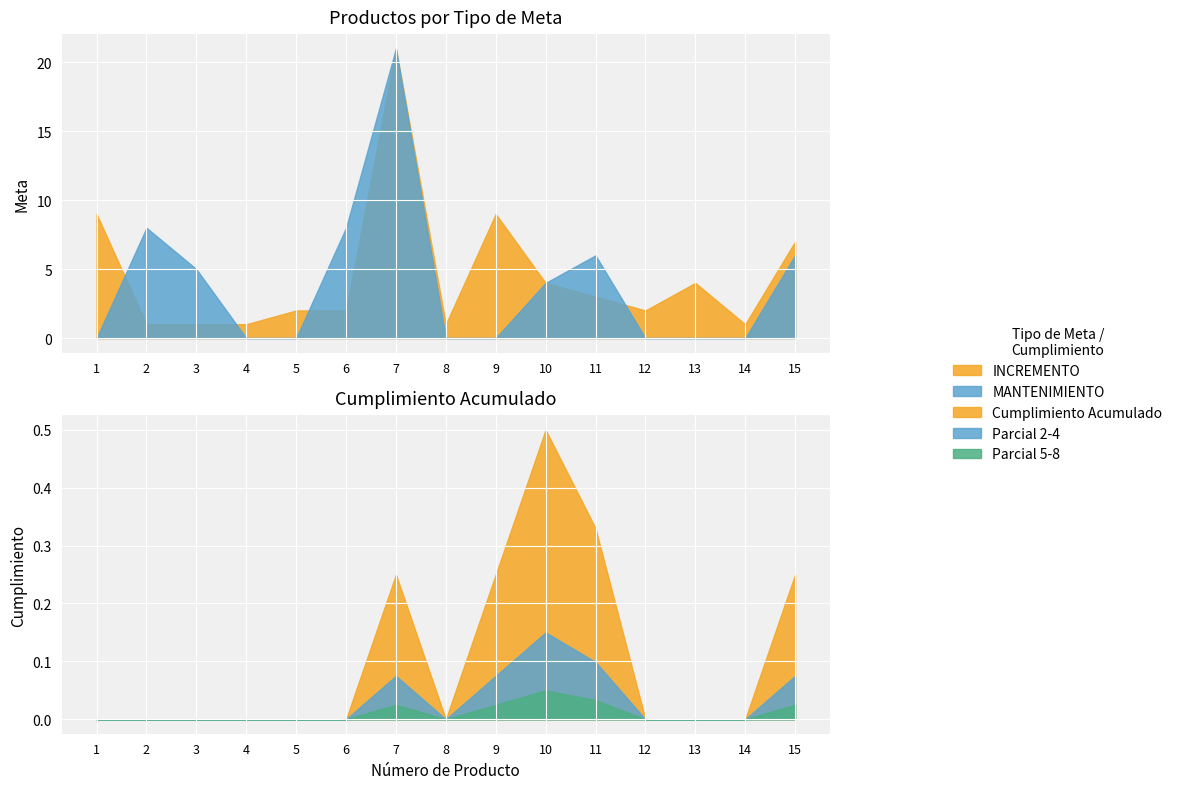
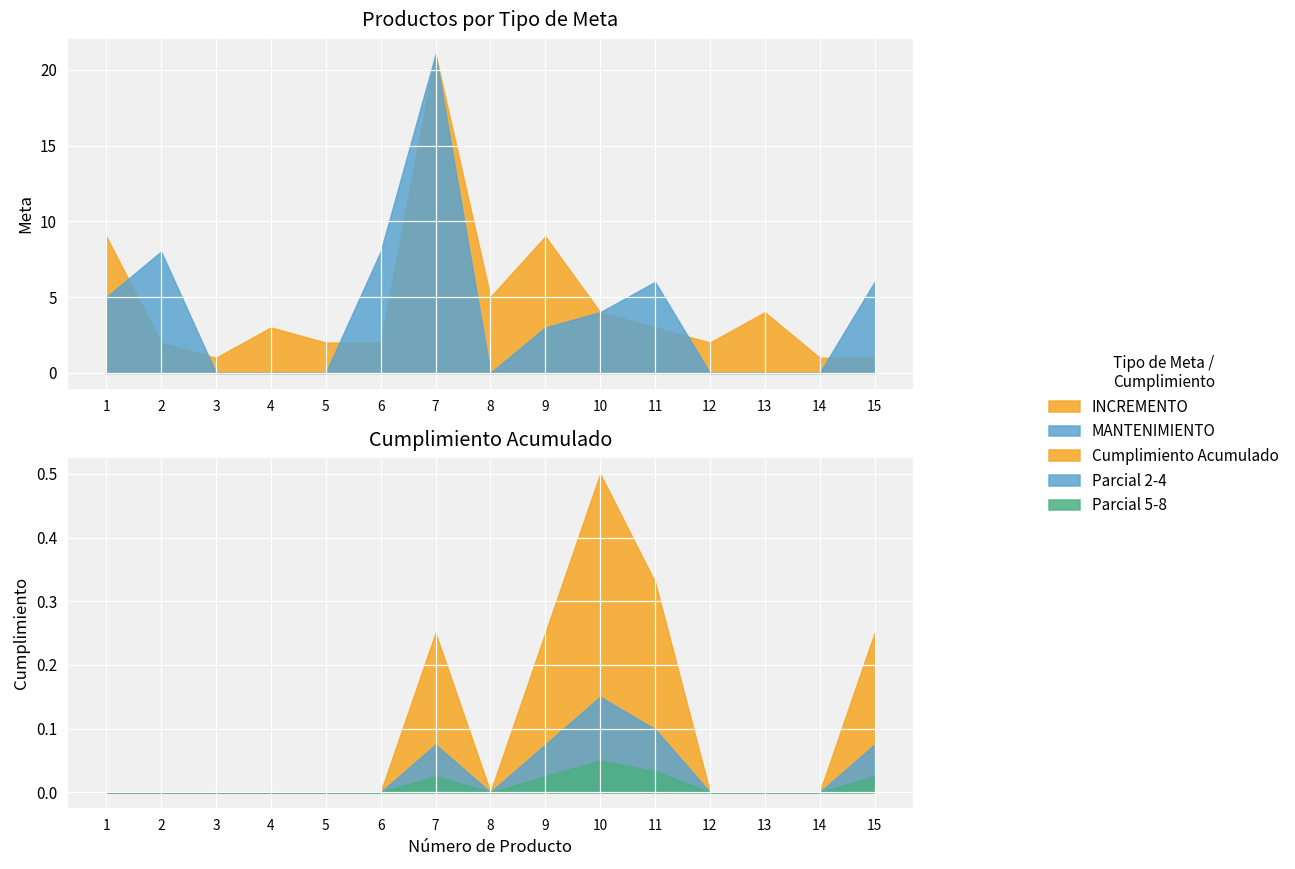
  {
    "Productos por Tipo de Meta": {
      "INCREMENTO": {
        "1": 9,
-       "2": 1,
+       "2": 2,
        "3": 1,
-       "4": 1,
+       "4": 3,
        "5": 2,
        "6": 2,
-       "8": 1,
+       "8": 5,
        "9": 9,
        "11": 3,
        "12": 2,
        "13": 4,
        "14": 1,
-       "15": 7
+       "15": 1
      },
      "MANTENIMIENTO": {
-       "1": 0,
+       "1": 5,
        "2": 8,
-       "3": 5,
+       "3": 0,
        "4": 0,
        "5": 0,
        "6": 8,
        "8": 0,
-       "9": 0,
+       "9": 3,
        "11": 6,
        "12": 0,
        "13": 0,
        "14": 0,
        "15": 6
      }
    }
  }
